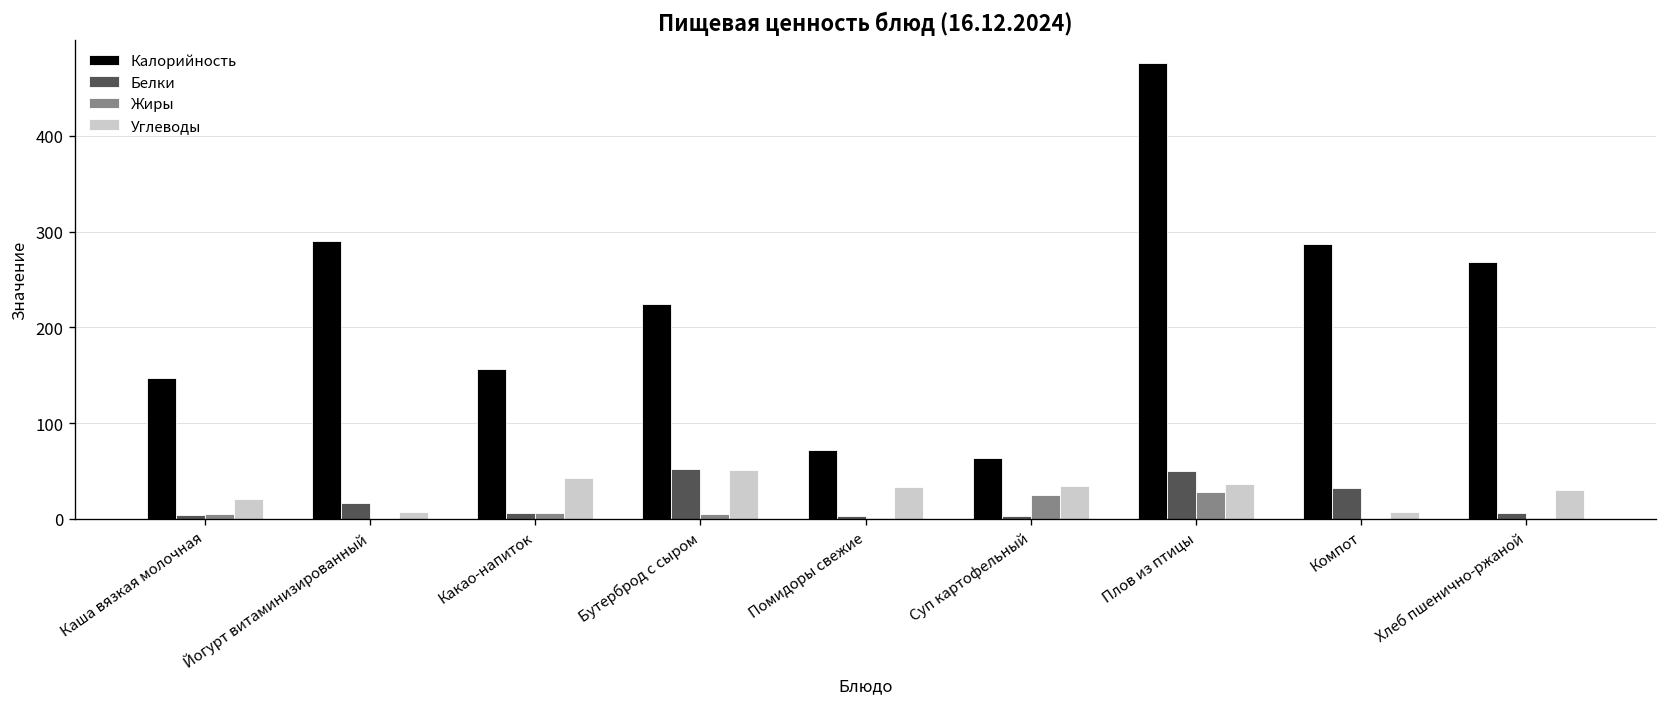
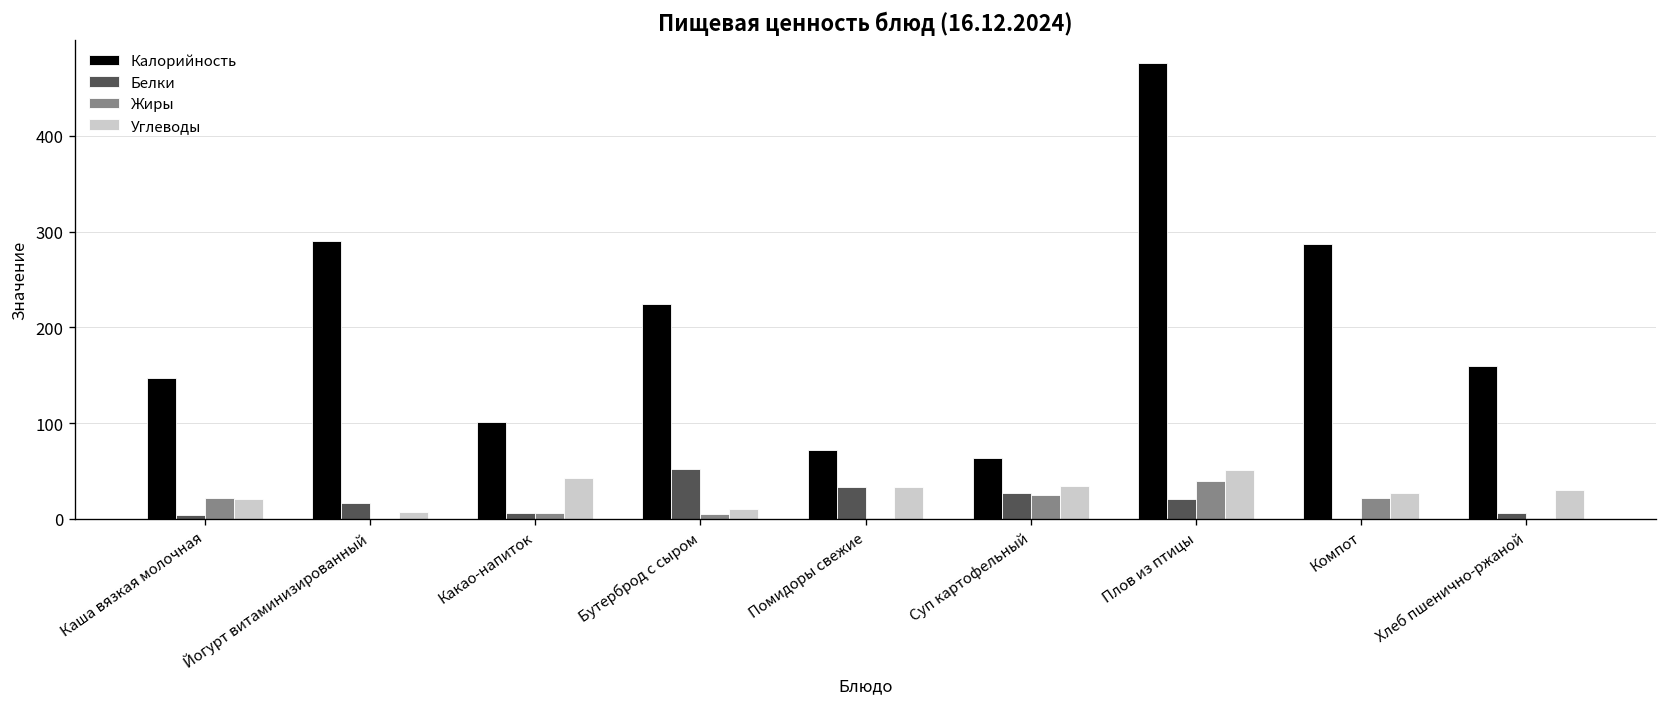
  {
    "Калорийность": {
      "Каша вязкая молочная": 150,
      "Йогурт витаминизированный": 290,
-     "Какао-напиток": 160,
+     "Какао-напиток": 100,
      "Бутерброд с сыром": 220,
      "Помидоры свежие": 70,
      "Суп картофельный": 60,
      "Плов из птицы": 480,
      "Компот": 290,
-     "Хлеб пшенично-ржаной": 270
+     "Хлеб пшенично-ржаной": 160
    },
    "Белки": {
      "Каша вязкая молочная": 0,
      "Йогурт витаминизированный": 20,
      "Какао-напиток": 10,
      "Бутерброд с сыром": 50,
-     "Помидоры свежие": 0,
-     "Суп картофельный": 0,
-     "Плов из птицы": 50,
-     "Компот": 30,
+     "Помидоры свежие": 30,
+     "Суп картофельный": 30,
+     "Плов из птицы": 20,
+     "Компот": 0,
      "Хлеб пшенично-ржаной": 10
    },
    "Жиры": {
-     "Каша вязкая молочная": 10,
+     "Каша вязкая молочная": 20,
      "Йогурт витаминизированный": 0,
      "Какао-напиток": 10,
      "Бутерброд с сыром": 10,
      "Суп картофельный": 30,
-     "Плов из птицы": 30,
-     "Компот": 0
+     "Плов из птицы": 40,
+     "Компот": 20
    },
    "Углеводы": {
      "Каша вязкая молочная": 20,
      "Йогурт витаминизированный": 10,
      "Какао-напиток": 40,
-     "Бутерброд с сыром": 50,
+     "Бутерброд с сыром": 10,
      "Помидоры свежие": 30,
      "Суп картофельный": 30,
-     "Плов из птицы": 40,
-     "Компот": 10,
+     "Плов из птицы": 50,
+     "Компот": 30,
      "Хлеб пшенично-ржаной": 30
    }
  }
